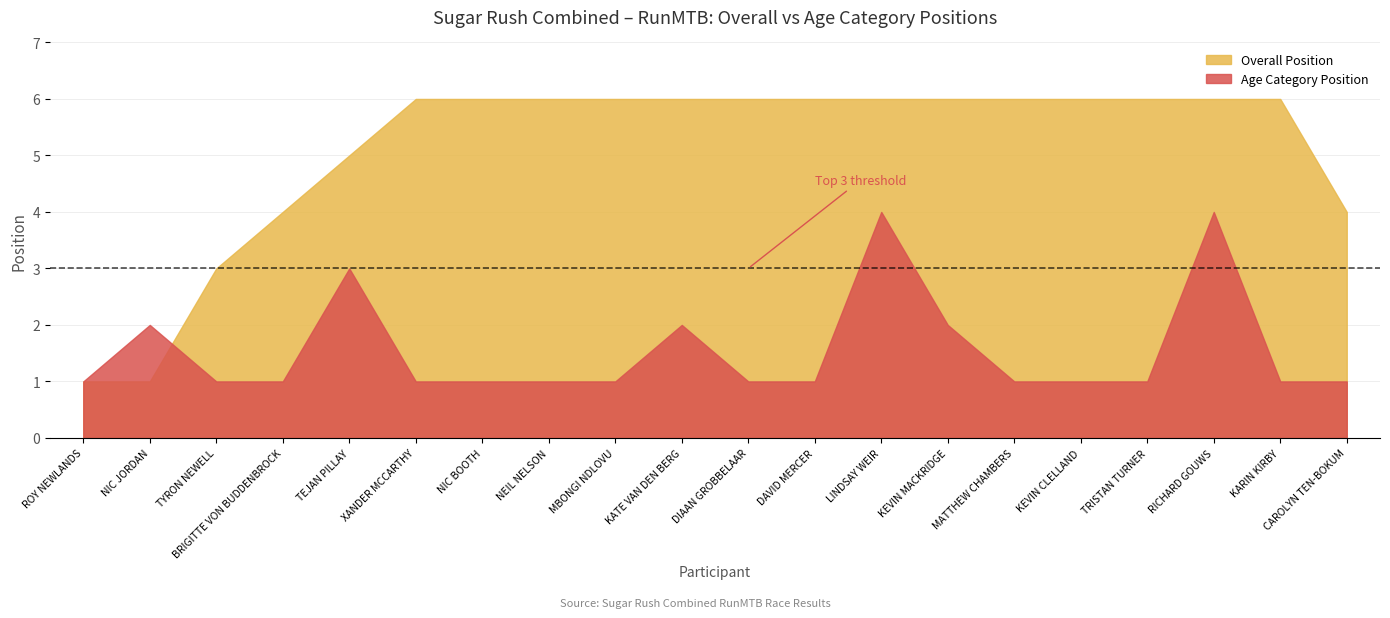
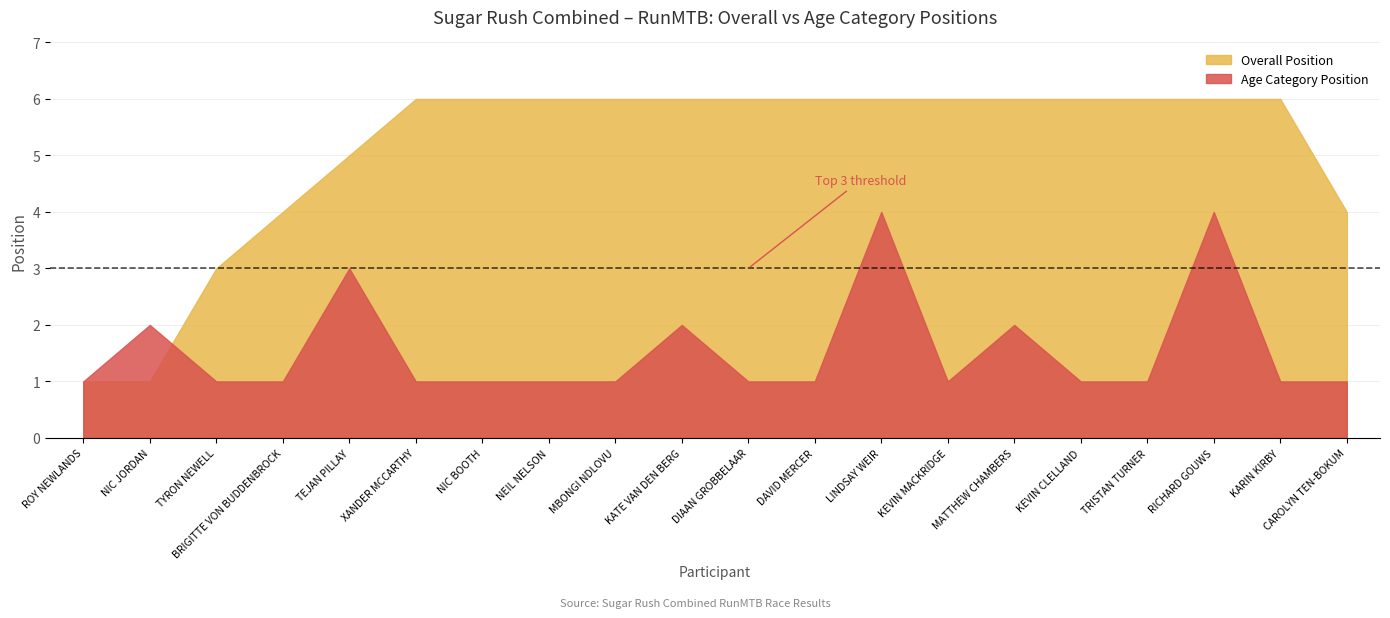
  {
    "Overall Position": {
      "NIC JORDAN": 1,
      "TYRON NEWELL": 3,
      "BRIGITTE VON BUDDENBROCK": 4,
      "TEJAN PILLAY": 5,
      "XANDER MCCARTHY": 6,
      "NIC BOOTH": 6,
      "NEIL NELSON": 6,
      "MBONGI NDLOVU": 6,
      "KATE VAN DEN BERG": 6,
      "DIAAN GROBBELAAR": 6,
      "DAVID MERCER": 6,
      "LINDSAY WEIR": 6,
      "KEVIN MACKRIDGE": 6,
      "MATTHEW CHAMBERS": 6,
      "KEVIN CLELLAND": 6,
      "TRISTAN TURNER": 6,
      "RICHARD GOUWS": 6,
      "KARIN KIRBY": 6,
      "CAROLYN TEN-BOKUM": 4
    },
    "Age Category Position": {
      "NIC JORDAN": 2,
      "TYRON NEWELL": 1,
      "BRIGITTE VON BUDDENBROCK": 1,
      "TEJAN PILLAY": 3,
      "XANDER MCCARTHY": 1,
      "NIC BOOTH": 1,
      "NEIL NELSON": 1,
      "MBONGI NDLOVU": 1,
      "KATE VAN DEN BERG": 2,
      "DIAAN GROBBELAAR": 1,
      "DAVID MERCER": 1,
-     "KEVIN MACKRIDGE": 2,
-     "MATTHEW CHAMBERS": 1,
+     "KEVIN MACKRIDGE": 1,
+     "MATTHEW CHAMBERS": 2,
      "KEVIN CLELLAND": 1,
      "TRISTAN TURNER": 1,
      "RICHARD GOUWS": 4,
      "KARIN KIRBY": 1,
      "CAROLYN TEN-BOKUM": 1
    }
  }
